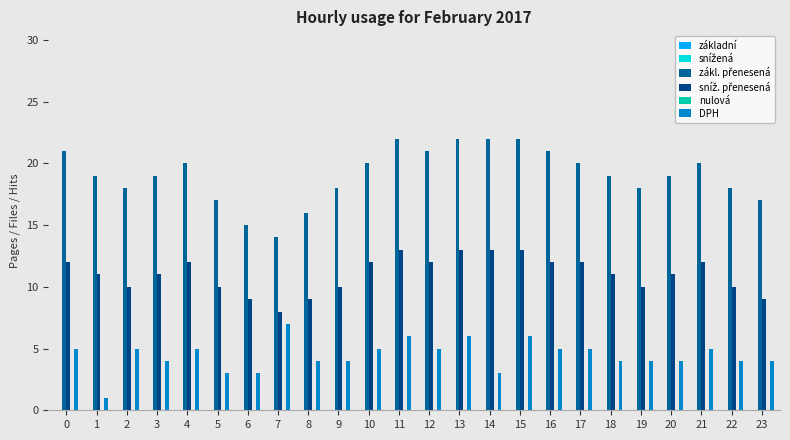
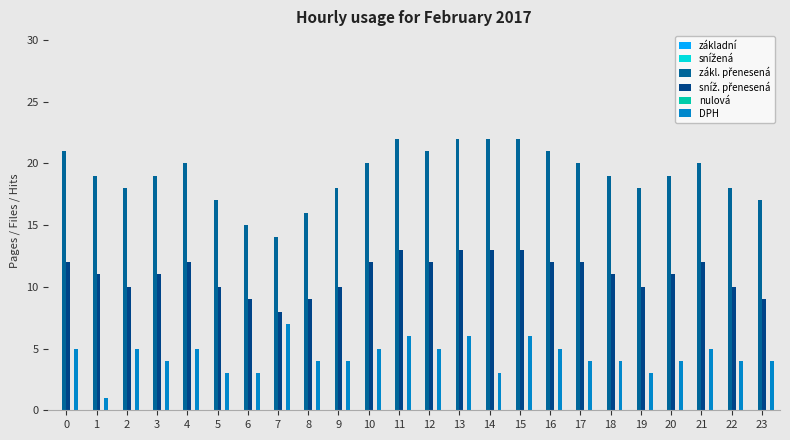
  {
    "základní": {
      "0": 0,
      "1": 0,
      "2": 0,
      "3": 0,
      "4": 0,
      "5": 0,
      "6": 0,
      "7": 0,
      "8": 0,
      "9": 0,
      "10": 0,
      "11": 0,
      "12": 0,
      "13": 0,
      "14": 0,
      "15": 0,
      "16": 0,
      "17": 0,
      "18": 0,
      "19": 0,
      "20": 0,
      "21": 0,
      "22": 0,
      "23": 0
    },
    "DPH": {
      "0": 5,
      "1": 1,
      "2": 5,
      "3": 4,
      "4": 5,
      "5": 3,
      "6": 3,
      "7": 7,
      "8": 4,
      "9": 4,
      "10": 5,
      "11": 6,
      "12": 5,
      "13": 6,
      "14": 3,
      "15": 6,
      "16": 5,
-     "17": 5,
+     "17": 4,
      "18": 4,
-     "19": 4,
+     "19": 3,
      "20": 4,
      "21": 5,
      "22": 4,
      "23": 4
    }
  }
